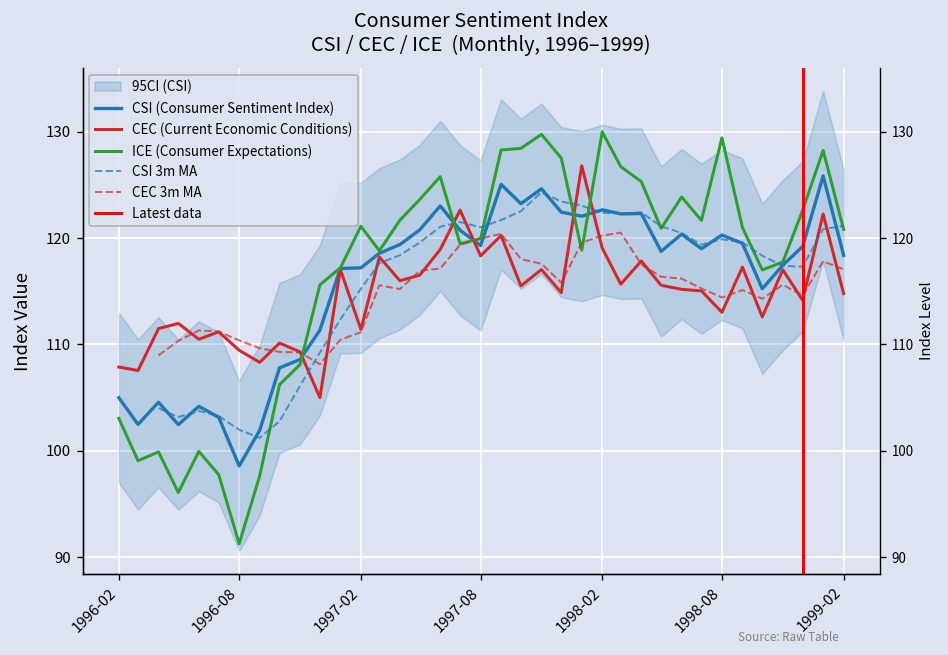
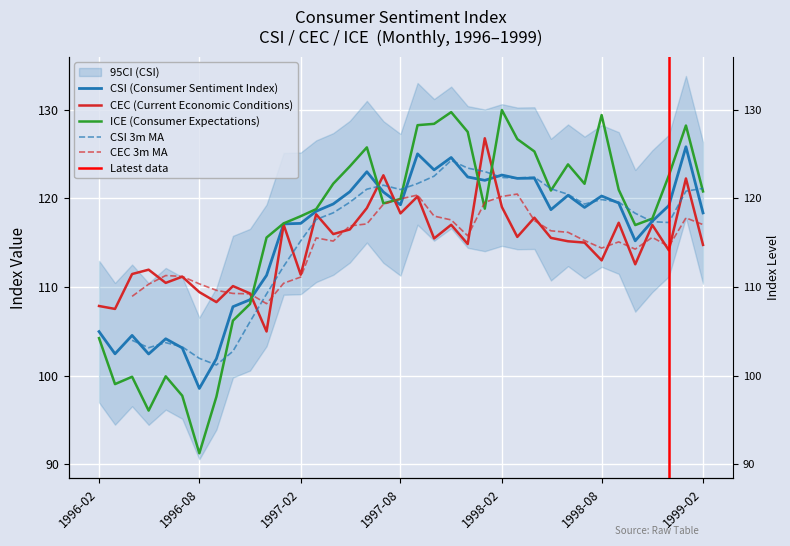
  {
    "ICE (Consumer Expectations)": {
-     "1996-02": 103,
+     "1996-02": 104,
      "1996-08": 91,
-     "1997-02": 121,
+     "1997-02": 118,
      "1998-02": 130,
      "1998-08": 129,
      "1999-02": 121
    }
  }
